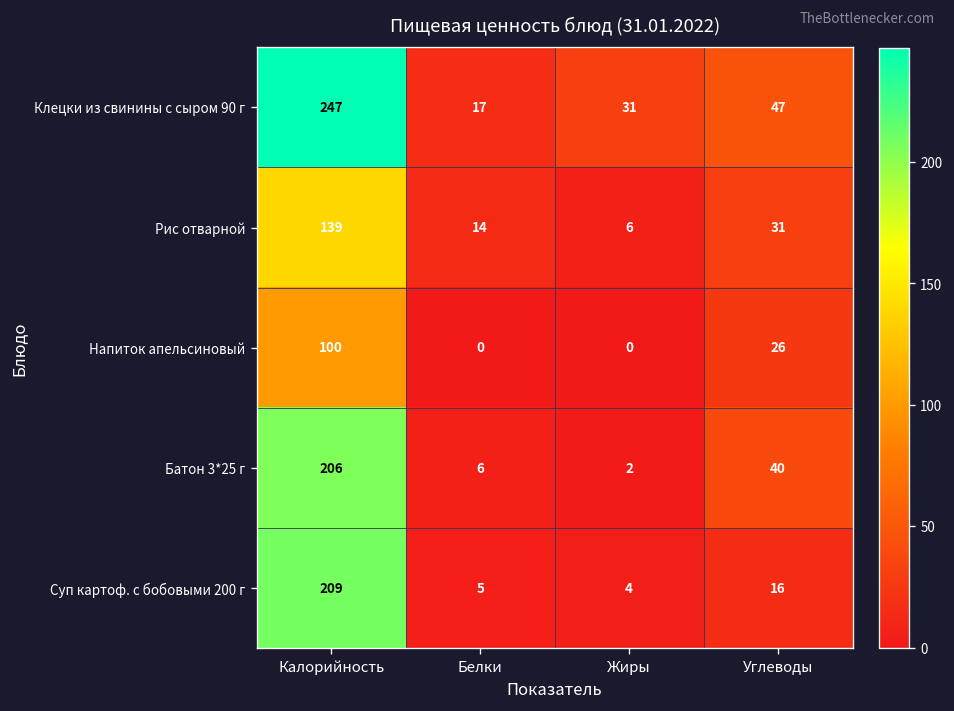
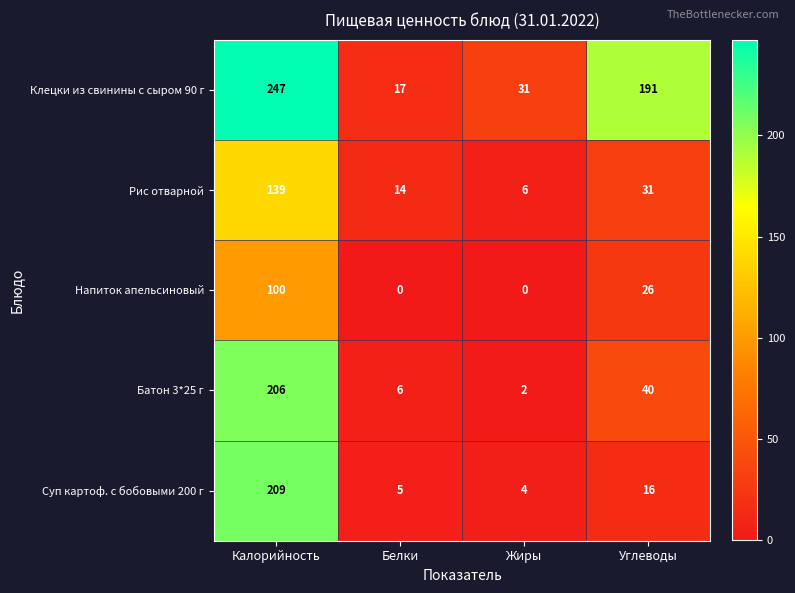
  {
    "Клецки из свинины с сыром 90 г": {
      "Калорийность": 247,
      "Белки": 17,
      "Жиры": 31,
-     "Углеводы": 47
+     "Углеводы": 191
    },
    "Рис отварной": {
      "Калорийность": 139,
      "Белки": 14,
      "Жиры": 6,
      "Углеводы": 31
    },
    "Напиток апельсиновый": {
      "Калорийность": 100,
      "Белки": 0,
      "Жиры": 0,
      "Углеводы": 26
    },
    "Батон 3*25 г": {
      "Калорийность": 206,
      "Белки": 6,
      "Жиры": 2,
      "Углеводы": 40
    },
    "Суп картоф. с бобовыми 200 г": {
      "Калорийность": 209,
      "Белки": 5,
      "Жиры": 4,
      "Углеводы": 16
    }
  }
